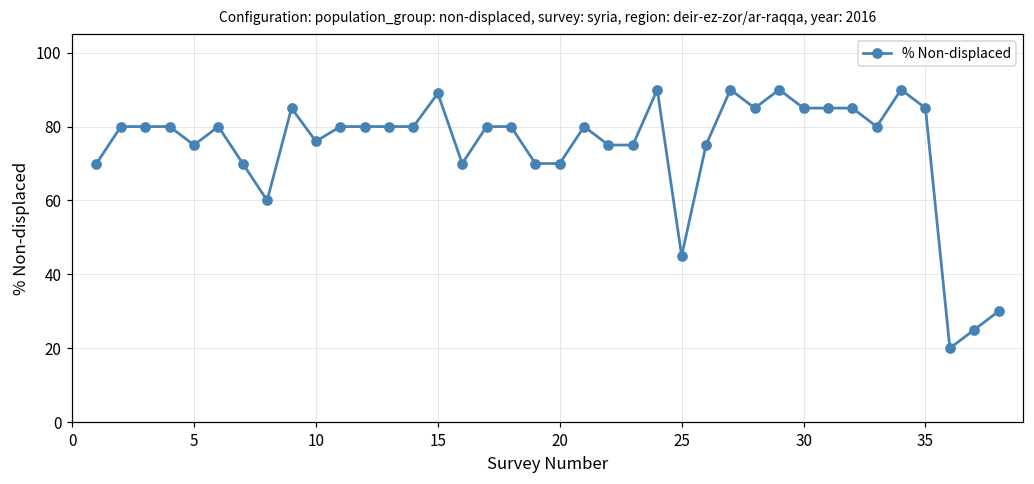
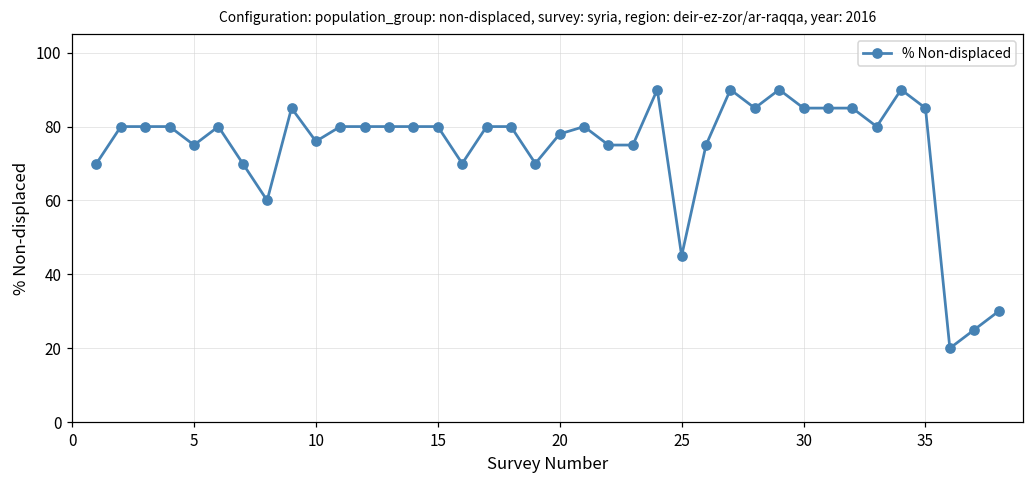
  {
    "5": 75,
    "10": 76,
-   "15": 89,
-   "20": 70,
+   "15": 80,
+   "20": 78,
    "25": 45,
    "30": 85,
    "35": 85
  }
